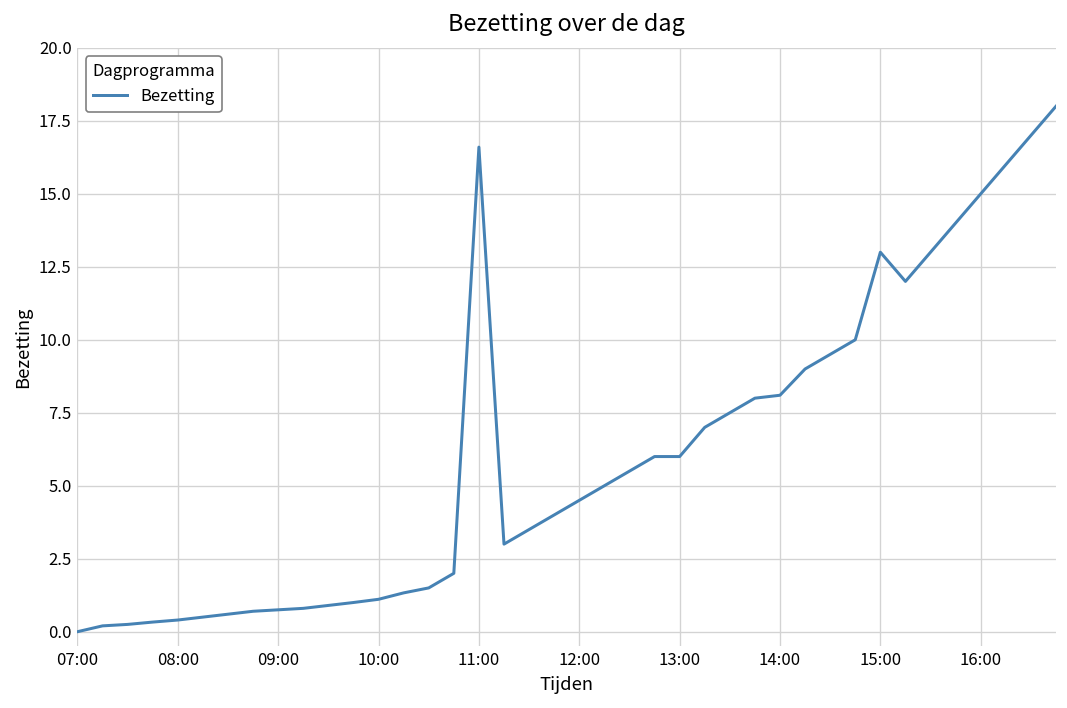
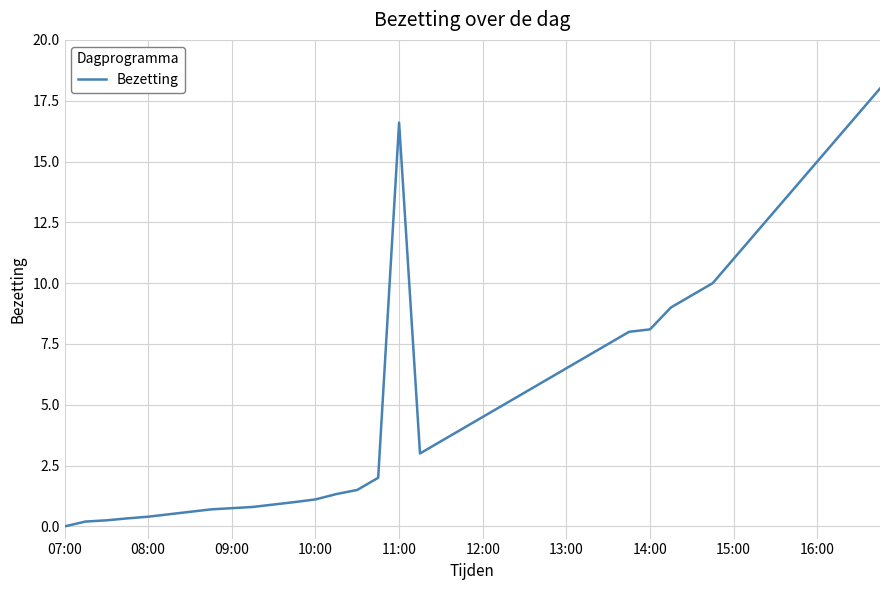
  {
    "07:00": 0.0,
    "08:00": 0.4,
    "09:00": 0.8,
    "10:00": 1.1,
    "11:00": 16.6,
    "12:00": 4.5,
-   "13:00": 6.0,
+   "13:00": 6.5,
    "14:00": 8.1,
-   "15:00": 13,
+   "15:00": 11,
    "16:00": 15.0
  }
